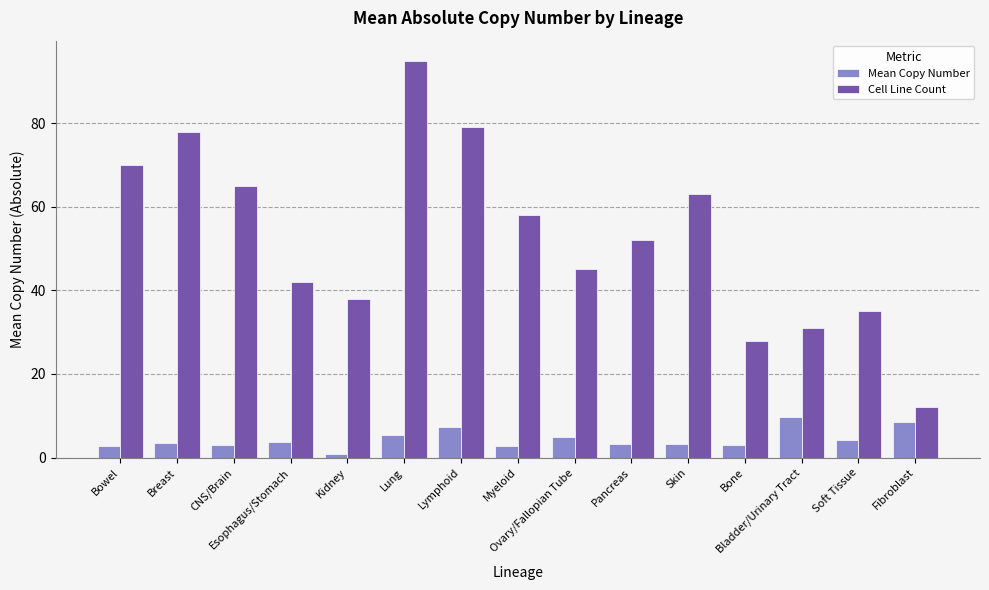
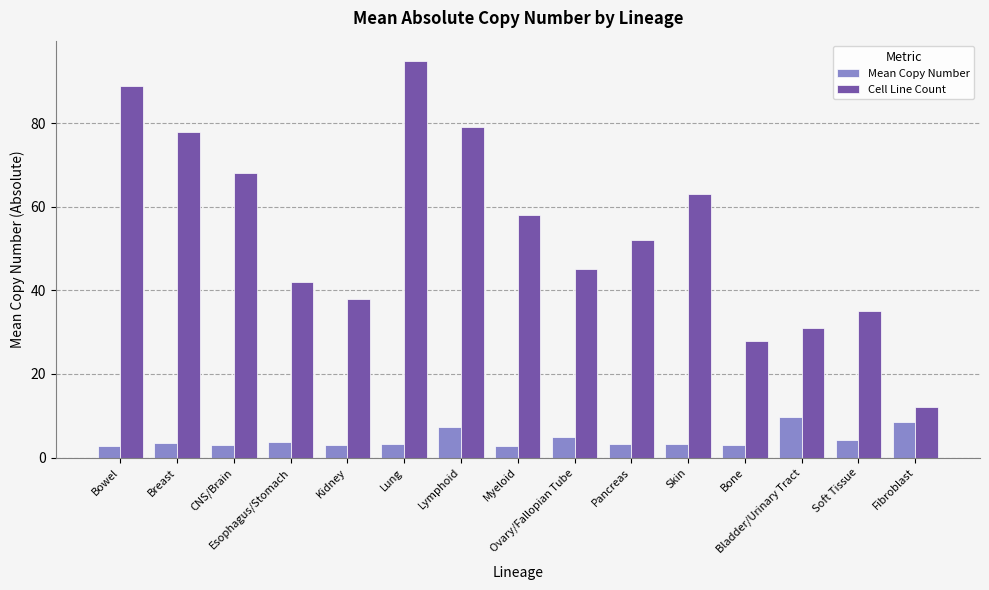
  {
    "Mean Copy Number": {
      "Bowel": 3,
      "Breast": 3,
      "CNS/Brain": 3,
      "Esophagus/Stomach": 4,
-     "Kidney": 1,
-     "Lung": 5,
+     "Kidney": 3,
+     "Lung": 3,
      "Lymphoid": 7,
      "Myeloid": 3,
      "Ovary/Fallopian Tube": 5,
      "Pancreas": 3,
      "Skin": 3,
      "Bone": 3,
      "Bladder/Urinary Tract": 10,
      "Soft Tissue": 4,
      "Fibroblast": 9
    },
    "Cell Line Count": {
-     "Bowel": 70,
+     "Bowel": 89,
      "Breast": 78,
-     "CNS/Brain": 65,
+     "CNS/Brain": 68,
      "Esophagus/Stomach": 42,
      "Kidney": 38,
      "Lung": 95,
      "Lymphoid": 79,
      "Myeloid": 58,
      "Ovary/Fallopian Tube": 45,
      "Pancreas": 52,
      "Skin": 63,
      "Bone": 28,
      "Bladder/Urinary Tract": 31,
      "Soft Tissue": 35,
      "Fibroblast": 12
    }
  }
